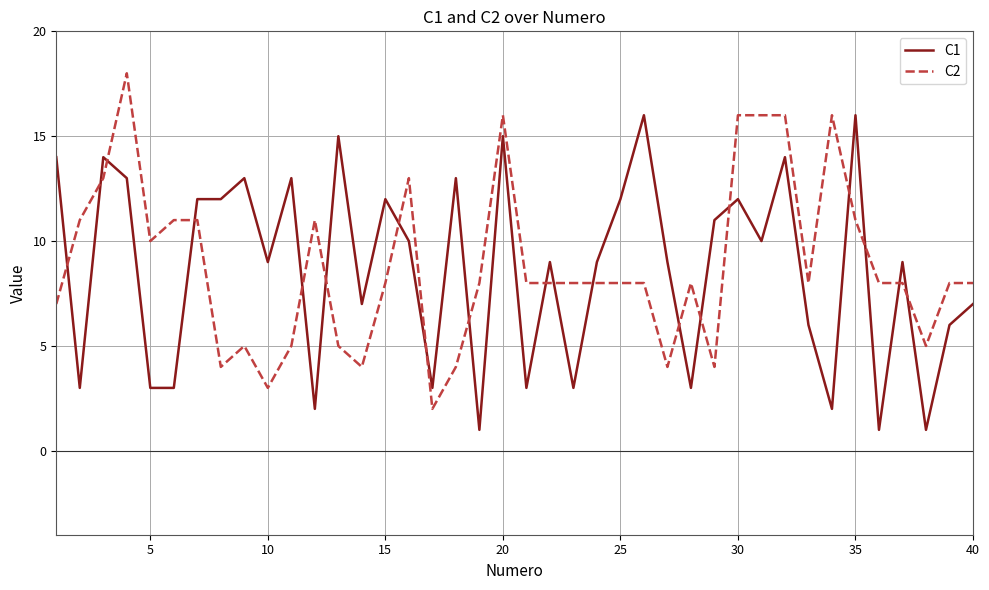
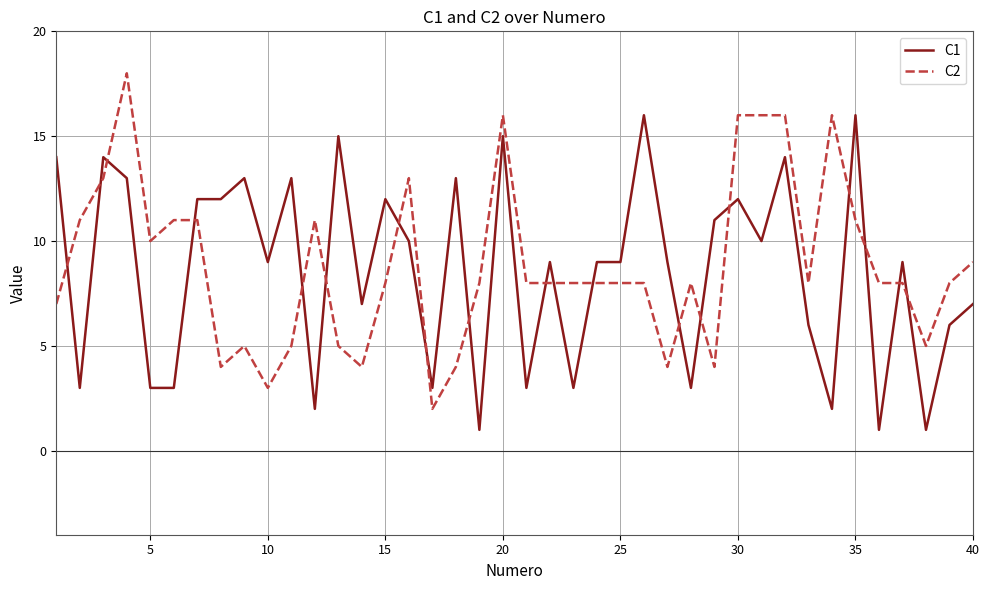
  {
    "C1": {
      "5": 3,
      "10": 9,
      "15": 12,
      "20": 15,
-     "25": 12,
+     "25": 9,
      "30": 12,
      "35": 16,
      "40": 7
    },
    "C2": {
      "5": 10,
      "10": 3,
      "15": 8,
      "20": 16,
      "25": 8,
      "30": 16,
      "35": 11,
-     "40": 8
+     "40": 9
    }
  }
